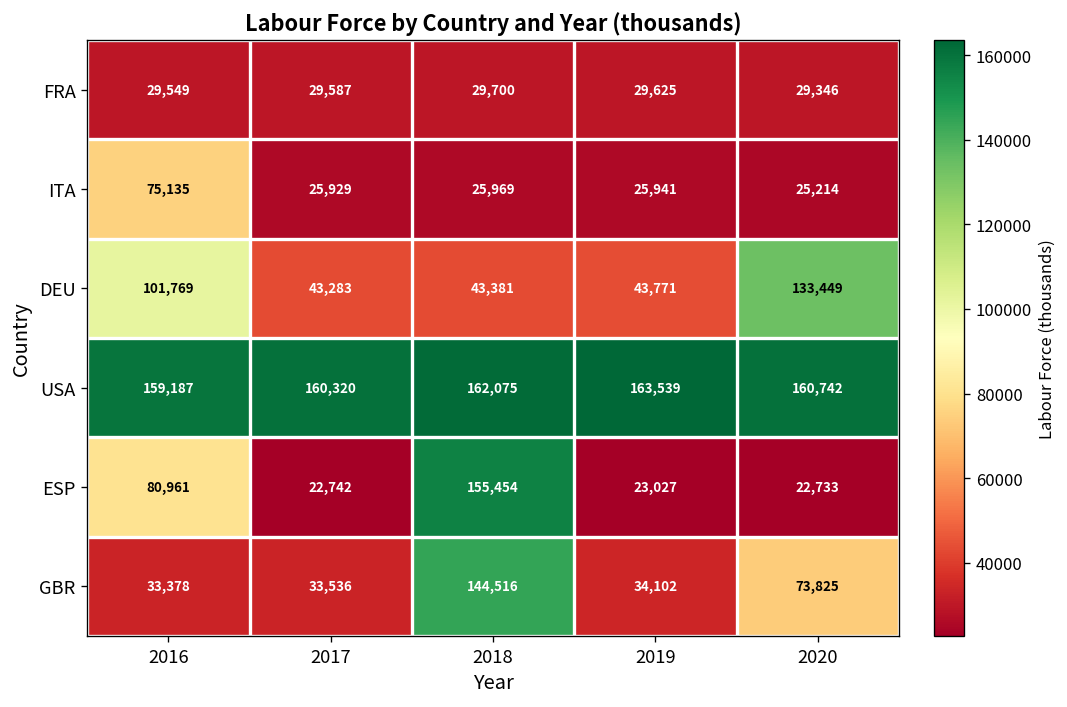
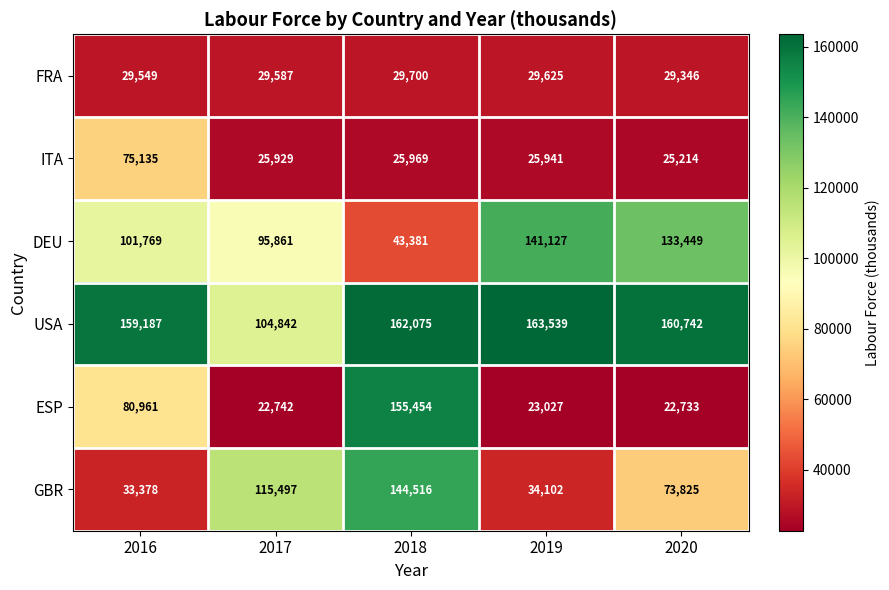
  {
    "FRA": {
      "2016": "29,549",
      "2017": "29,587",
      "2018": "29,700",
      "2019": "29,625",
      "2020": "29,346"
    },
    "ITA": {
      "2016": "75,135",
      "2017": "25,929",
      "2018": "25,969",
      "2019": "25,941",
      "2020": "25,214"
    },
    "DEU": {
      "2016": "101,769",
-     "2017": "43,283",
+     "2017": "95,861",
      "2018": "43,381",
-     "2019": "43,771",
+     "2019": "141,127",
      "2020": "133,449"
    },
    "USA": {
      "2016": "159,187",
-     "2017": "160,320",
+     "2017": "104,842",
      "2018": "162,075",
      "2019": "163,539",
      "2020": "160,742"
    },
    "ESP": {
      "2016": "80,961",
      "2017": "22,742",
      "2018": "155,454",
      "2019": "23,027",
      "2020": "22,733"
    },
    "GBR": {
      "2016": "33,378",
-     "2017": "33,536",
+     "2017": "115,497",
      "2018": "144,516",
      "2019": "34,102",
      "2020": "73,825"
    }
  }
